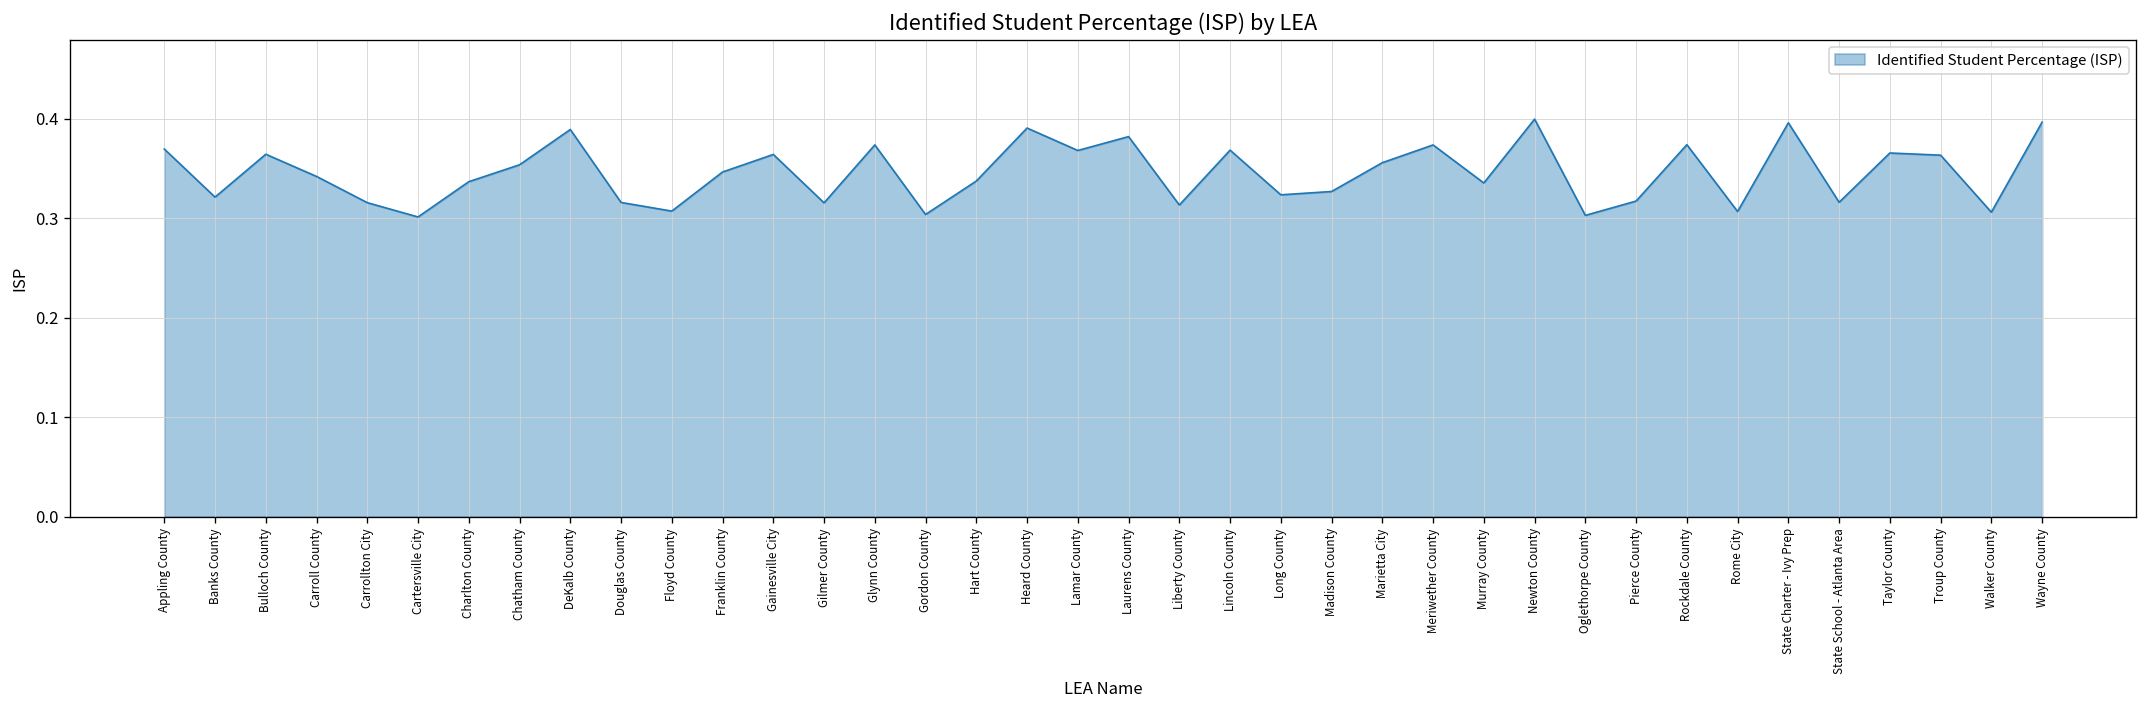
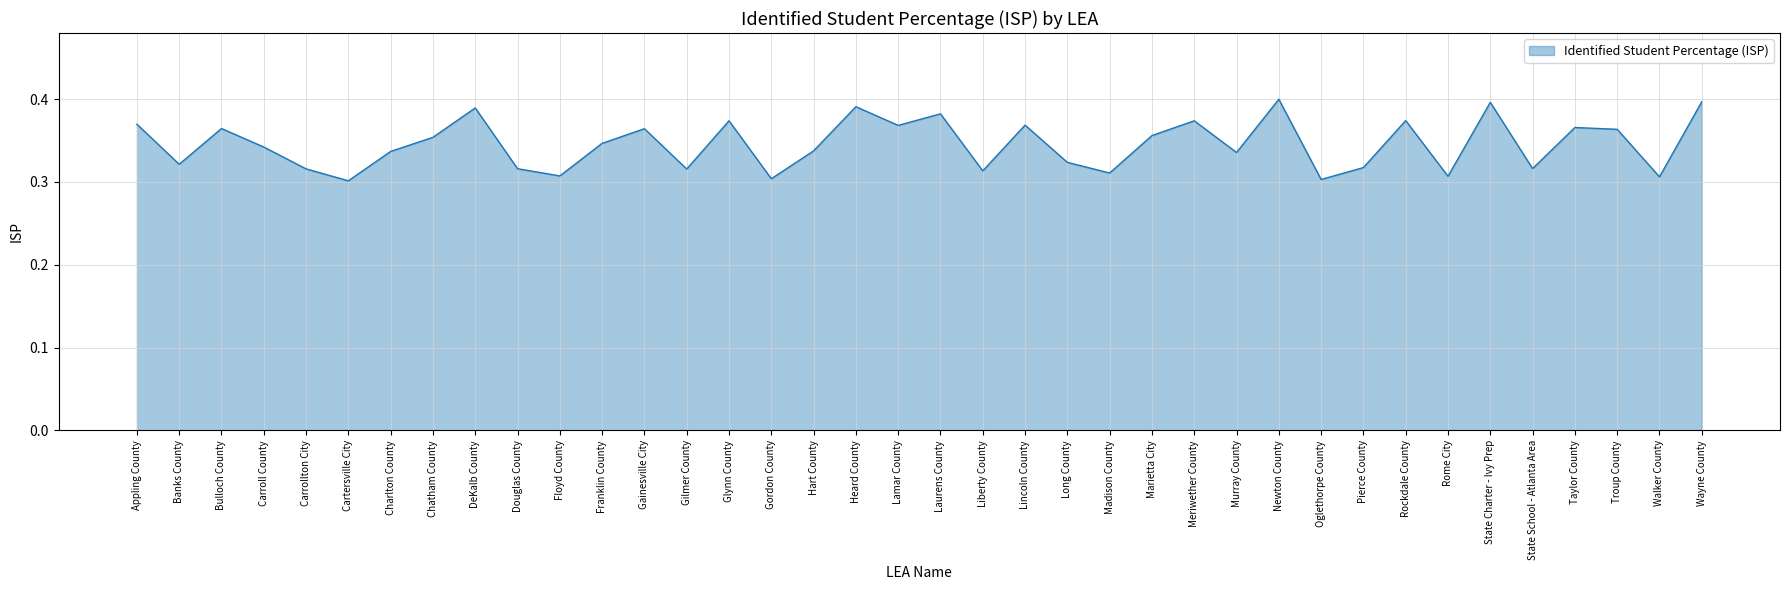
  {
    "Appling County": 0.37,
    "Banks County": 0.32,
    "Bulloch County": 0.36,
    "Carroll County": 0.34,
    "Carrollton City": 0.32,
    "Cartersville City": 0.30,
    "Charlton County": 0.34,
    "Chatham County": 0.35,
    "DeKalb County": 0.39,
    "Douglas County": 0.32,
    "Floyd County": 0.31,
    "Franklin County": 0.35,
    "Gainesville City": 0.36,
    "Gilmer County": 0.32,
    "Glynn County": 0.37,
    "Gordon County": 0.30,
    "Hart County": 0.34,
    "Heard County": 0.39,
    "Lamar County": 0.37,
    "Laurens County": 0.38,
    "Liberty County": 0.31,
    "Lincoln County": 0.37,
    "Long County": 0.32,
-   "Madison County": 0.33,
+   "Madison County": 0.31,
    "Marietta City": 0.36,
    "Meriwether County": 0.37,
    "Murray County": 0.34,
    "Newton County": 0.40,
    "Oglethorpe County": 0.30,
    "Pierce County": 0.32,
    "Rockdale County": 0.37,
    "Rome City": 0.31,
    "State Charter - Ivy Prep": 0.40,
    "State School - Atlanta Area": 0.32,
    "Taylor County": 0.37,
    "Troup County": 0.36,
    "Walker County": 0.31,
    "Wayne County": 0.40
  }
